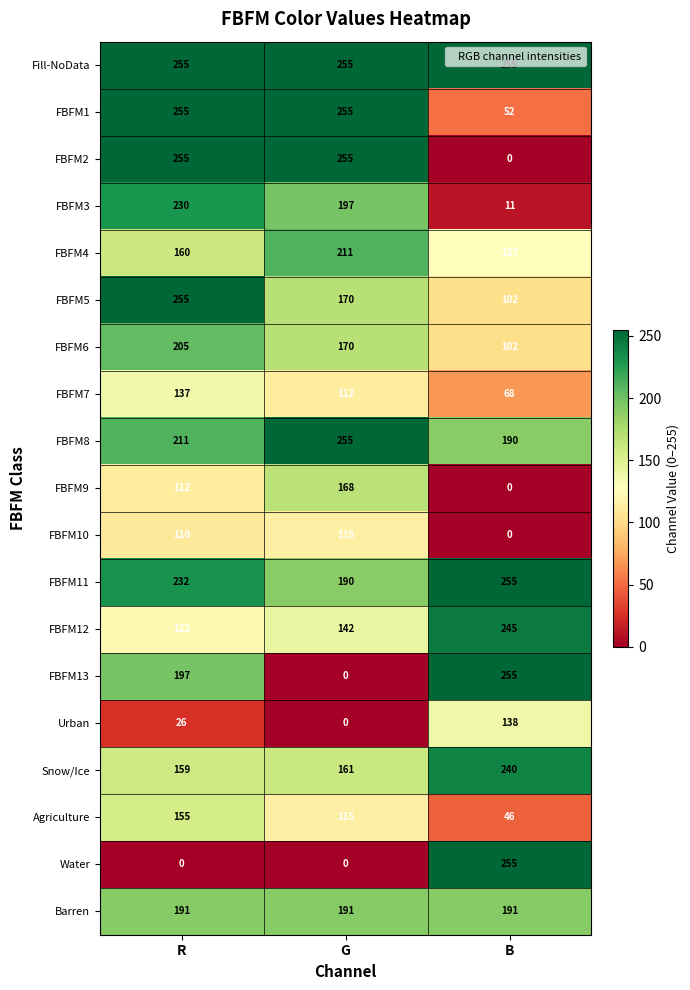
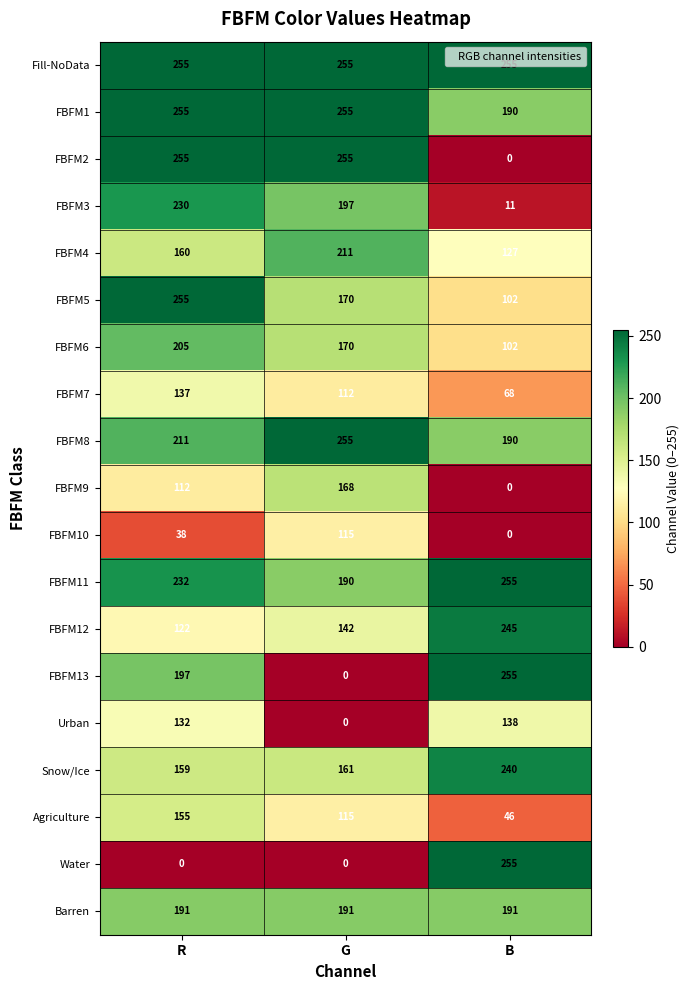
  {
    "Fill-NoData": {
      "R": 255,
      "G": 255
    },
    "FBFM1": {
      "R": 255,
      "G": 255,
-     "B": 52
+     "B": 190
    },
    "FBFM2": {
      "R": 255,
      "G": 255,
      "B": 0
    },
    "FBFM3": {
      "R": 230,
      "G": 197,
      "B": 11
    },
    "FBFM4": {
      "R": 160,
      "G": 211,
      "B": 127
    },
    "FBFM5": {
      "R": 255,
      "G": 170,
      "B": 102
    },
    "FBFM6": {
      "R": 205,
      "G": 170,
      "B": 102
    },
    "FBFM7": {
      "R": 137,
      "G": 112,
      "B": 68
    },
    "FBFM8": {
      "R": 211,
      "G": 255,
      "B": 190
    },
    "FBFM9": {
      "R": 112,
      "G": 168,
      "B": 0
    },
    "FBFM10": {
-     "R": 110,
+     "R": 38,
      "G": 115,
      "B": 0
    },
    "FBFM11": {
      "R": 232,
      "G": 190,
      "B": 255
    },
    "FBFM12": {
      "R": 122,
      "G": 142,
      "B": 245
    },
    "FBFM13": {
      "R": 197,
      "G": 0,
      "B": 255
    },
    "Urban": {
-     "R": 26,
+     "R": 132,
      "G": 0,
      "B": 138
    },
    "Snow/Ice": {
      "R": 159,
      "G": 161,
      "B": 240
    },
    "Agriculture": {
      "R": 155,
      "G": 115,
      "B": 46
    },
    "Water": {
      "R": 0,
      "G": 0,
      "B": 255
    },
    "Barren": {
      "R": 191,
      "G": 191,
      "B": 191
    }
  }
